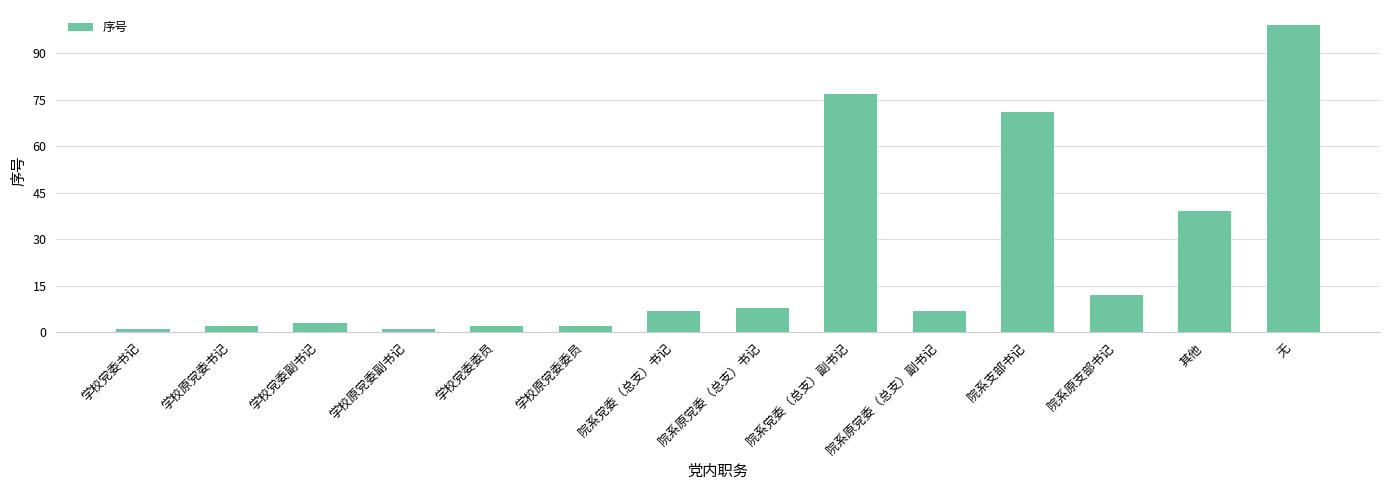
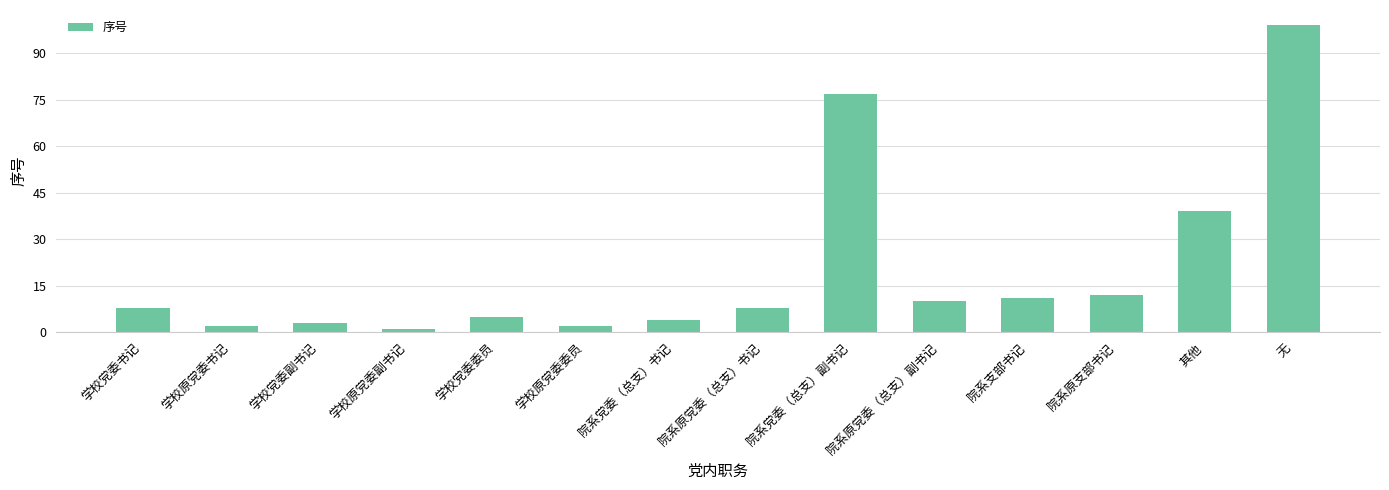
  {
-   "学校党委书记": 1,
+   "学校党委书记": 8,
    "学校原党委书记": 2,
    "学校党委副书记": 3,
    "学校原党委副书记": 1,
-   "学校党委委员": 2,
+   "学校党委委员": 5,
    "学校原党委委员": 2,
-   "院系党委（总支）书记": 7,
+   "院系党委（总支）书记": 4,
    "院系原党委（总支）书记": 8,
    "院系党委（总支）副书记": 77,
-   "院系原党委（总支）副书记": 7,
-   "院系支部书记": 71,
+   "院系原党委（总支）副书记": 10,
+   "院系支部书记": 11,
    "院系原支部书记": 12,
    "其他": 39,
    "无": 99
  }
